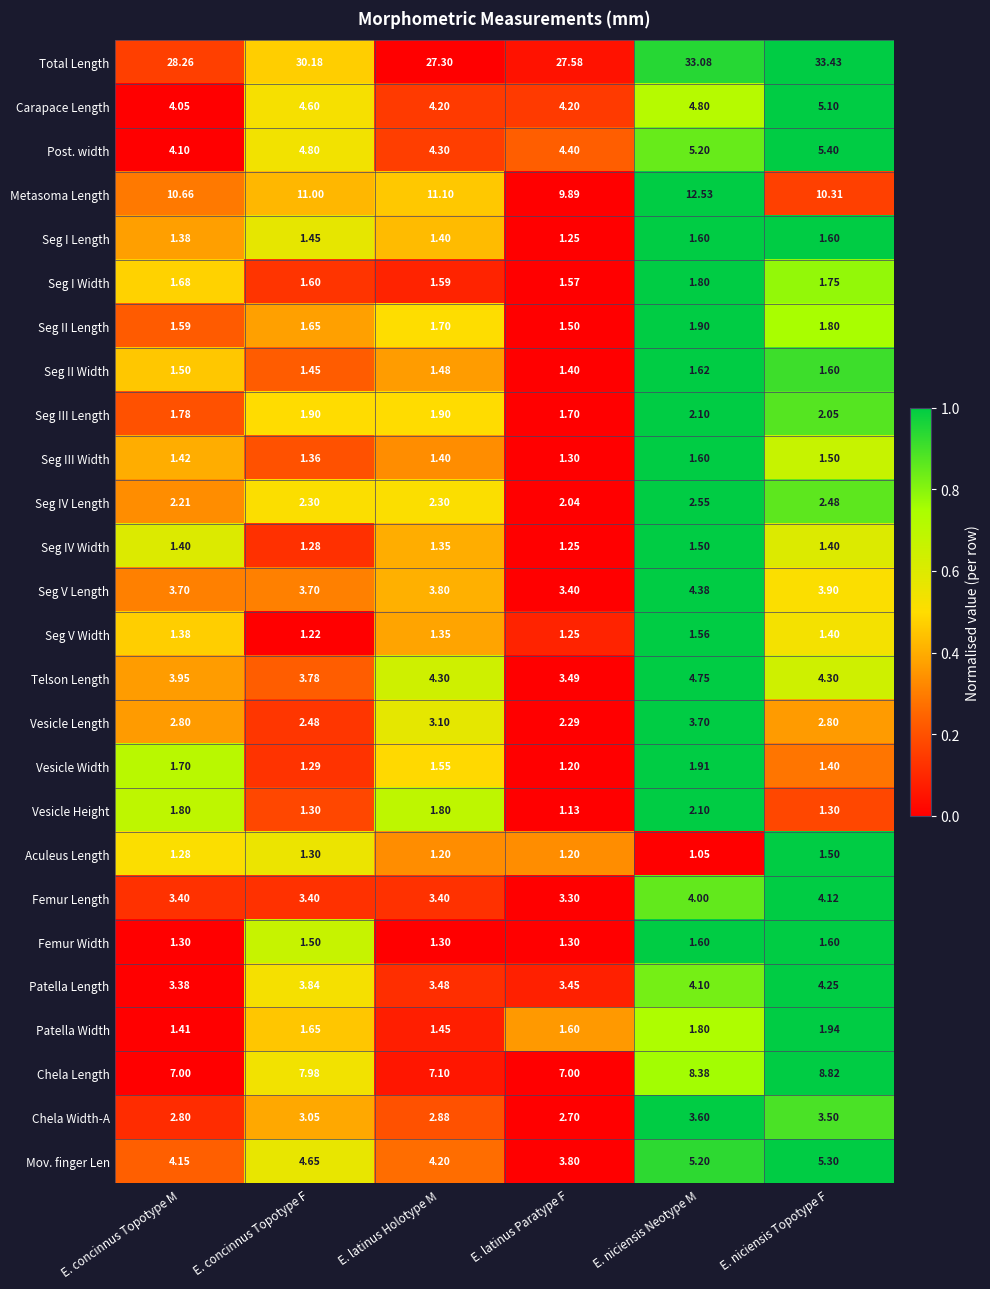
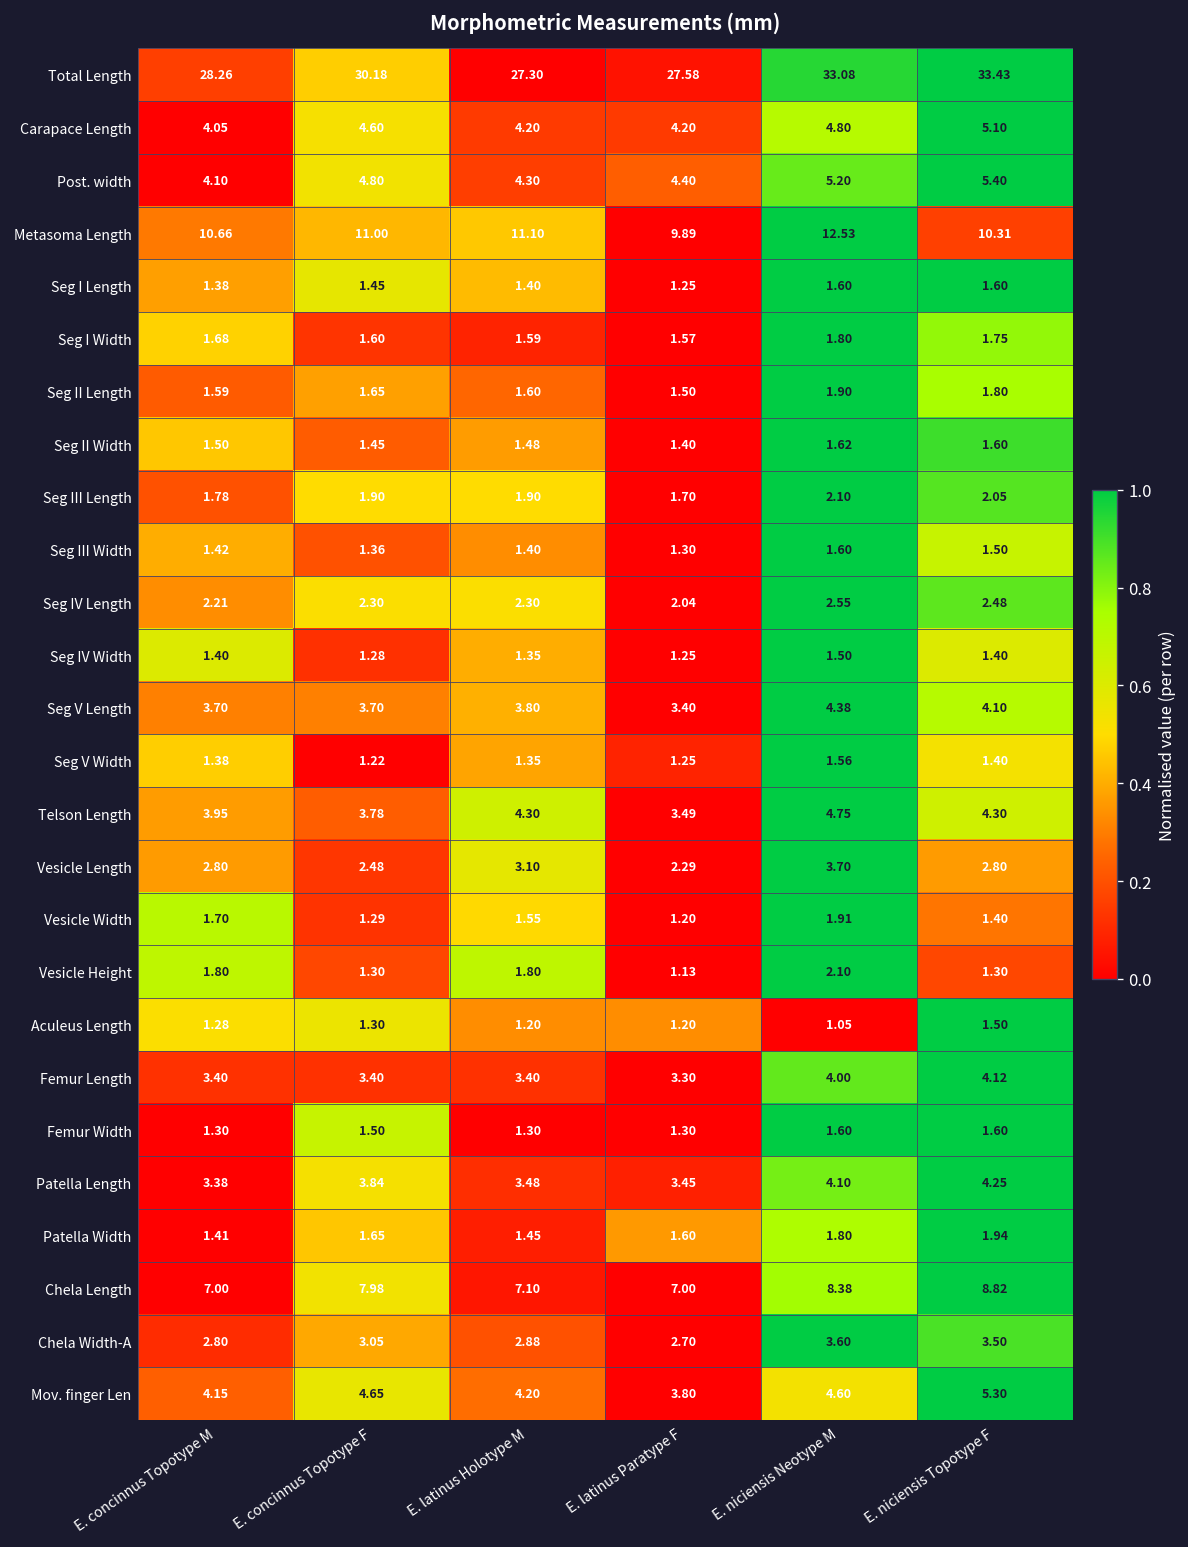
  {
    "Total Length": {
      "E. concinnus Topotype M": 28.26,
      "E. concinnus Topotype F": 30.18,
      "E. latinus Holotype M": 27.30,
      "E. latinus Paratype F": 27.58,
      "E. niciensis Neotype M": 33.08,
      "E. niciensis Topotype F": 33.43
    },
    "Carapace Length": {
      "E. concinnus Topotype M": 4.05,
      "E. concinnus Topotype F": 4.60,
      "E. latinus Holotype M": 4.20,
      "E. latinus Paratype F": 4.20,
      "E. niciensis Neotype M": 4.80,
      "E. niciensis Topotype F": 5.10
    },
    "Post. width": {
      "E. concinnus Topotype M": 4.10,
      "E. concinnus Topotype F": 4.80,
      "E. latinus Holotype M": 4.30,
      "E. latinus Paratype F": 4.40,
      "E. niciensis Neotype M": 5.20,
      "E. niciensis Topotype F": 5.40
    },
    "Metasoma Length": {
      "E. concinnus Topotype M": 10.66,
      "E. concinnus Topotype F": 11.00,
      "E. latinus Holotype M": 11.10,
      "E. latinus Paratype F": 9.89,
      "E. niciensis Neotype M": 12.53,
      "E. niciensis Topotype F": 10.31
    },
    "Seg I Length": {
      "E. concinnus Topotype M": 1.38,
      "E. concinnus Topotype F": 1.45,
      "E. latinus Holotype M": 1.40,
      "E. latinus Paratype F": 1.25,
      "E. niciensis Neotype M": 1.60,
      "E. niciensis Topotype F": 1.60
    },
    "Seg I Width": {
      "E. concinnus Topotype M": 1.68,
      "E. concinnus Topotype F": 1.60,
      "E. latinus Holotype M": 1.59,
      "E. latinus Paratype F": 1.57,
      "E. niciensis Neotype M": 1.80,
      "E. niciensis Topotype F": 1.75
    },
    "Seg II Length": {
      "E. concinnus Topotype M": 1.59,
      "E. concinnus Topotype F": 1.65,
-     "E. latinus Holotype M": 1.70,
+     "E. latinus Holotype M": 1.60,
      "E. latinus Paratype F": 1.50,
      "E. niciensis Neotype M": 1.90,
      "E. niciensis Topotype F": 1.80
    },
    "Seg II Width": {
      "E. concinnus Topotype M": 1.50,
      "E. concinnus Topotype F": 1.45,
      "E. latinus Holotype M": 1.48,
      "E. latinus Paratype F": 1.40,
      "E. niciensis Neotype M": 1.62,
      "E. niciensis Topotype F": 1.60
    },
    "Seg III Length": {
      "E. concinnus Topotype M": 1.78,
      "E. concinnus Topotype F": 1.90,
      "E. latinus Holotype M": 1.90,
      "E. latinus Paratype F": 1.70,
      "E. niciensis Neotype M": 2.10,
      "E. niciensis Topotype F": 2.05
    },
    "Seg III Width": {
      "E. concinnus Topotype M": 1.42,
      "E. concinnus Topotype F": 1.36,
      "E. latinus Holotype M": 1.40,
      "E. latinus Paratype F": 1.30,
      "E. niciensis Neotype M": 1.60,
      "E. niciensis Topotype F": 1.50
    },
    "Seg IV Length": {
      "E. concinnus Topotype M": 2.21,
      "E. concinnus Topotype F": 2.30,
      "E. latinus Holotype M": 2.30,
      "E. latinus Paratype F": 2.04,
      "E. niciensis Neotype M": 2.55,
      "E. niciensis Topotype F": 2.48
    },
    "Seg IV Width": {
      "E. concinnus Topotype M": 1.40,
      "E. concinnus Topotype F": 1.28,
      "E. latinus Holotype M": 1.35,
      "E. latinus Paratype F": 1.25,
      "E. niciensis Neotype M": 1.50,
      "E. niciensis Topotype F": 1.40
    },
    "Seg V Length": {
      "E. concinnus Topotype M": 3.70,
      "E. concinnus Topotype F": 3.70,
      "E. latinus Holotype M": 3.80,
      "E. latinus Paratype F": 3.40,
      "E. niciensis Neotype M": 4.38,
-     "E. niciensis Topotype F": 3.90
+     "E. niciensis Topotype F": 4.10
    },
    "Seg V Width": {
      "E. concinnus Topotype M": 1.38,
      "E. concinnus Topotype F": 1.22,
      "E. latinus Holotype M": 1.35,
      "E. latinus Paratype F": 1.25,
      "E. niciensis Neotype M": 1.56,
      "E. niciensis Topotype F": 1.40
    },
    "Telson Length": {
      "E. concinnus Topotype M": 3.95,
      "E. concinnus Topotype F": 3.78,
      "E. latinus Holotype M": 4.30,
      "E. latinus Paratype F": 3.49,
      "E. niciensis Neotype M": 4.75,
      "E. niciensis Topotype F": 4.30
    },
    "Vesicle Length": {
      "E. concinnus Topotype M": 2.80,
      "E. concinnus Topotype F": 2.48,
      "E. latinus Holotype M": 3.10,
      "E. latinus Paratype F": 2.29,
      "E. niciensis Neotype M": 3.70,
      "E. niciensis Topotype F": 2.80
    },
    "Vesicle Width": {
      "E. concinnus Topotype M": 1.70,
      "E. concinnus Topotype F": 1.29,
      "E. latinus Holotype M": 1.55,
      "E. latinus Paratype F": 1.20,
      "E. niciensis Neotype M": 1.91,
      "E. niciensis Topotype F": 1.40
    },
    "Vesicle Height": {
      "E. concinnus Topotype M": 1.80,
      "E. concinnus Topotype F": 1.30,
      "E. latinus Holotype M": 1.80,
      "E. latinus Paratype F": 1.13,
      "E. niciensis Neotype M": 2.10,
      "E. niciensis Topotype F": 1.30
    },
    "Aculeus Length": {
      "E. concinnus Topotype M": 1.28,
      "E. concinnus Topotype F": 1.30,
      "E. latinus Holotype M": 1.20,
      "E. latinus Paratype F": 1.20,
      "E. niciensis Neotype M": 1.05,
      "E. niciensis Topotype F": 1.50
    },
    "Femur Length": {
      "E. concinnus Topotype M": 3.40,
      "E. concinnus Topotype F": 3.40,
      "E. latinus Holotype M": 3.40,
      "E. latinus Paratype F": 3.30,
      "E. niciensis Neotype M": 4.00,
      "E. niciensis Topotype F": 4.12
    },
    "Femur Width": {
      "E. concinnus Topotype M": 1.30,
      "E. concinnus Topotype F": 1.50,
      "E. latinus Holotype M": 1.30,
      "E. latinus Paratype F": 1.30,
      "E. niciensis Neotype M": 1.60,
      "E. niciensis Topotype F": 1.60
    },
    "Patella Length": {
      "E. concinnus Topotype M": 3.38,
      "E. concinnus Topotype F": 3.84,
      "E. latinus Holotype M": 3.48,
      "E. latinus Paratype F": 3.45,
      "E. niciensis Neotype M": 4.10,
      "E. niciensis Topotype F": 4.25
    },
    "Patella Width": {
      "E. concinnus Topotype M": 1.41,
      "E. concinnus Topotype F": 1.65,
      "E. latinus Holotype M": 1.45,
      "E. latinus Paratype F": 1.60,
      "E. niciensis Neotype M": 1.80,
      "E. niciensis Topotype F": 1.94
    },
    "Chela Length": {
      "E. concinnus Topotype M": 7.00,
      "E. concinnus Topotype F": 7.98,
      "E. latinus Holotype M": 7.10,
      "E. latinus Paratype F": 7.00,
      "E. niciensis Neotype M": 8.38,
      "E. niciensis Topotype F": 8.82
    },
    "Chela Width-A": {
      "E. concinnus Topotype M": 2.80,
      "E. concinnus Topotype F": 3.05,
      "E. latinus Holotype M": 2.88,
      "E. latinus Paratype F": 2.70,
      "E. niciensis Neotype M": 3.60,
      "E. niciensis Topotype F": 3.50
    },
    "Mov. finger Len": {
      "E. concinnus Topotype M": 4.15,
      "E. concinnus Topotype F": 4.65,
      "E. latinus Holotype M": 4.20,
      "E. latinus Paratype F": 3.80,
-     "E. niciensis Neotype M": 5.20,
+     "E. niciensis Neotype M": 4.60,
      "E. niciensis Topotype F": 5.30
    }
  }
